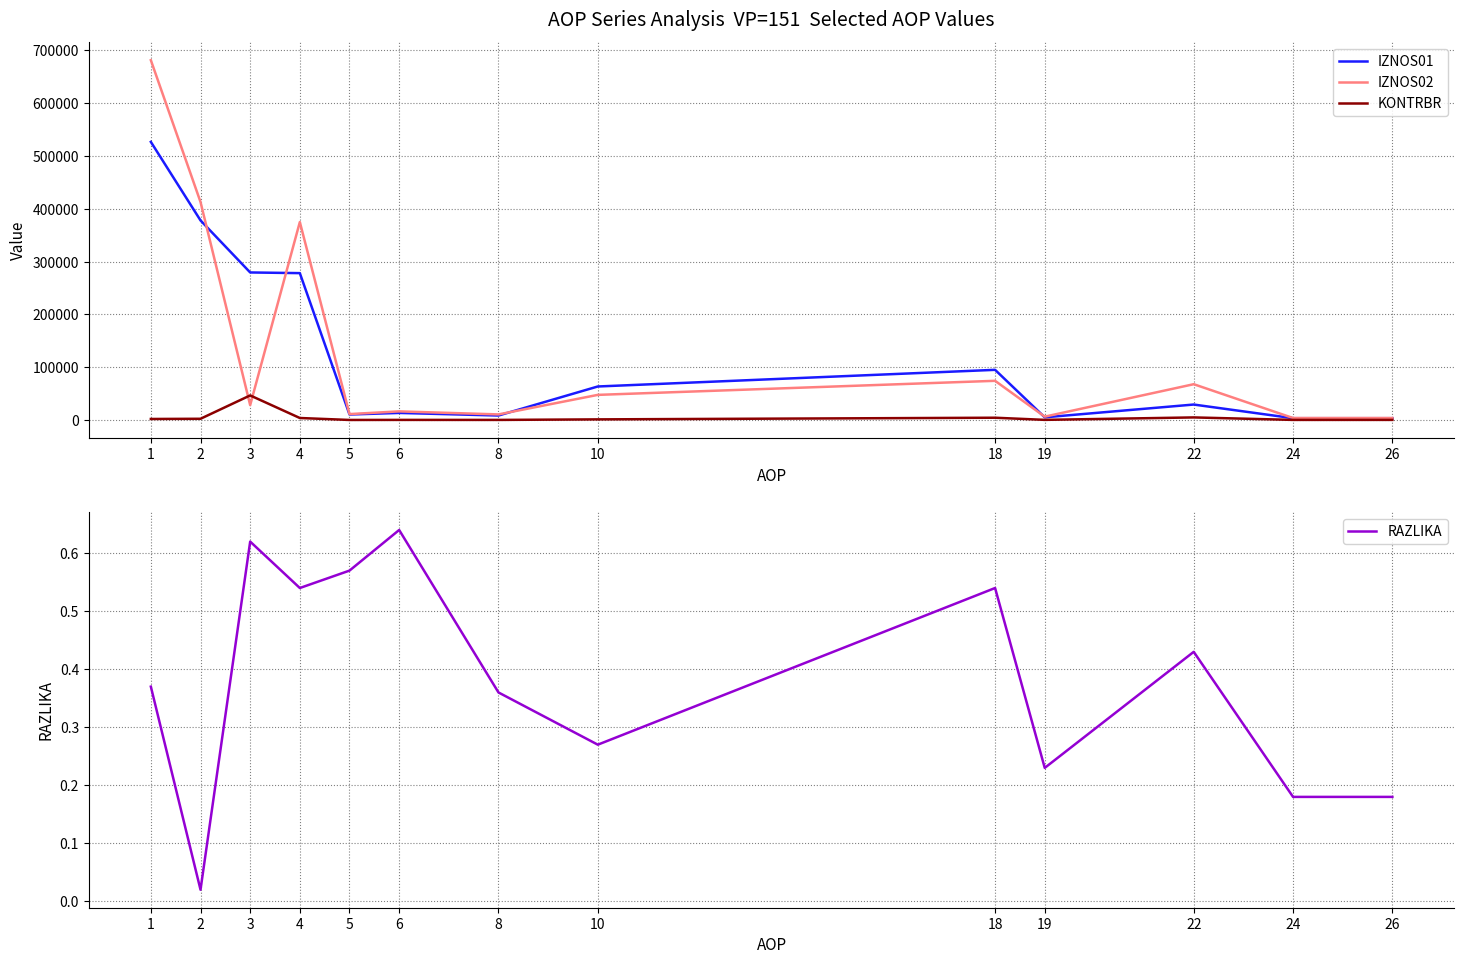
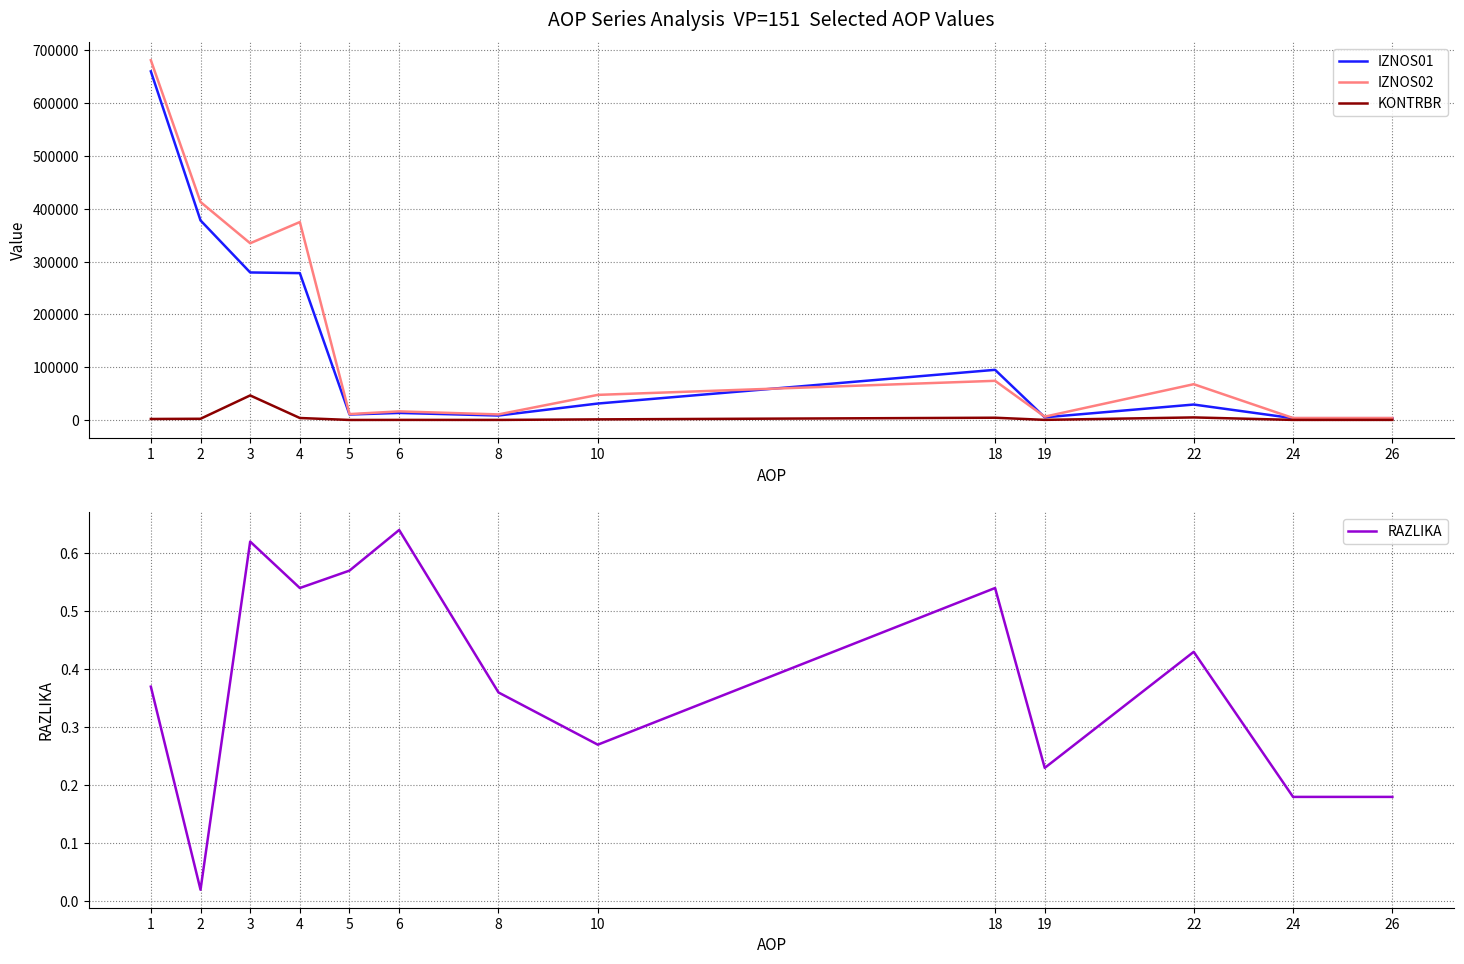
  {
    "AOP Series Analysis VP=151 Selected AOP Values": {
      "IZNOS01": {
-       "1": 530000,
+       "1": 660000,
        "2": 380000,
        "3": 280000,
        "4": 280000,
-       "10": 60000,
+       "10": 30000,
        "18": 100000,
        "22": 30000
      },
      "IZNOS02": {
        "1": 680000,
        "2": 410000,
-       "3": 30000,
+       "3": 330000,
        "4": 370000,
        "10": 50000,
        "18": 70000,
        "22": 70000
      },
      "KONTRBR": {
        "1": 0,
        "2": 0,
        "3": 50000,
        "4": 0,
        "5": 0,
        "6": 0,
        "8": 0,
        "10": 0,
        "18": 0,
        "22": 0
      }
    }
  }
